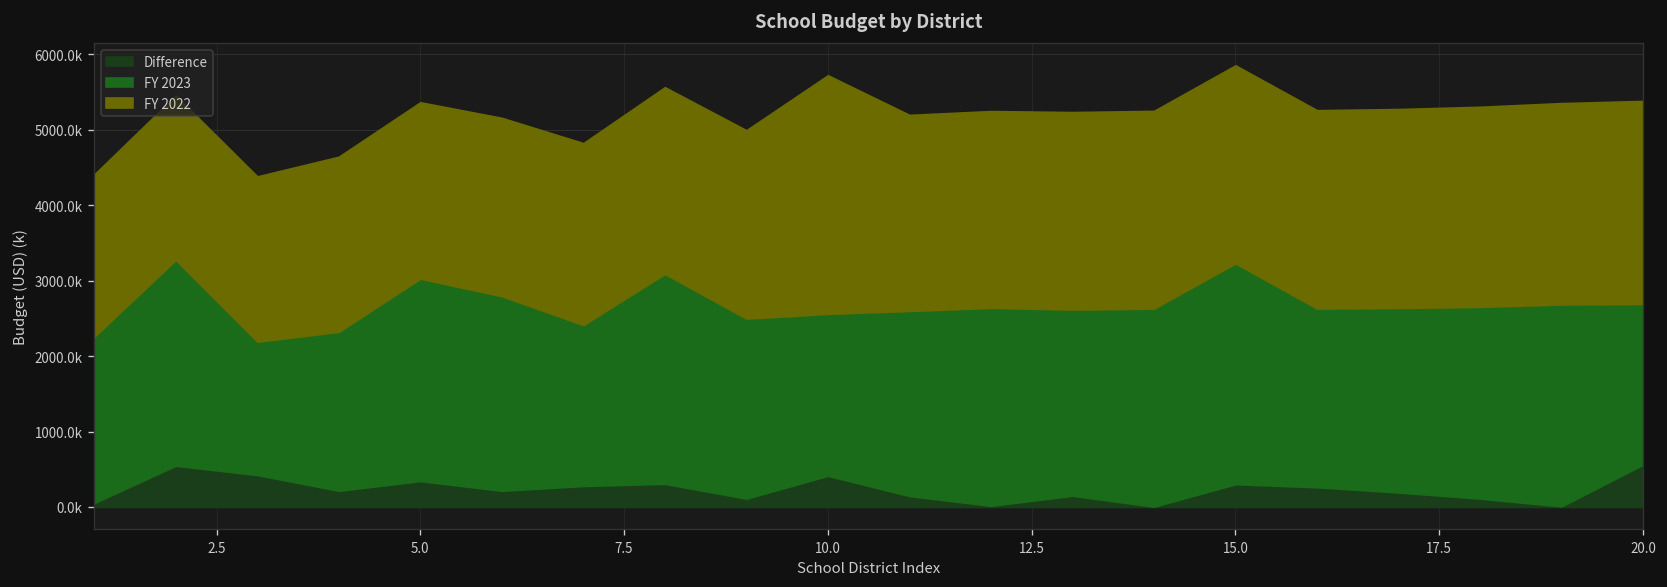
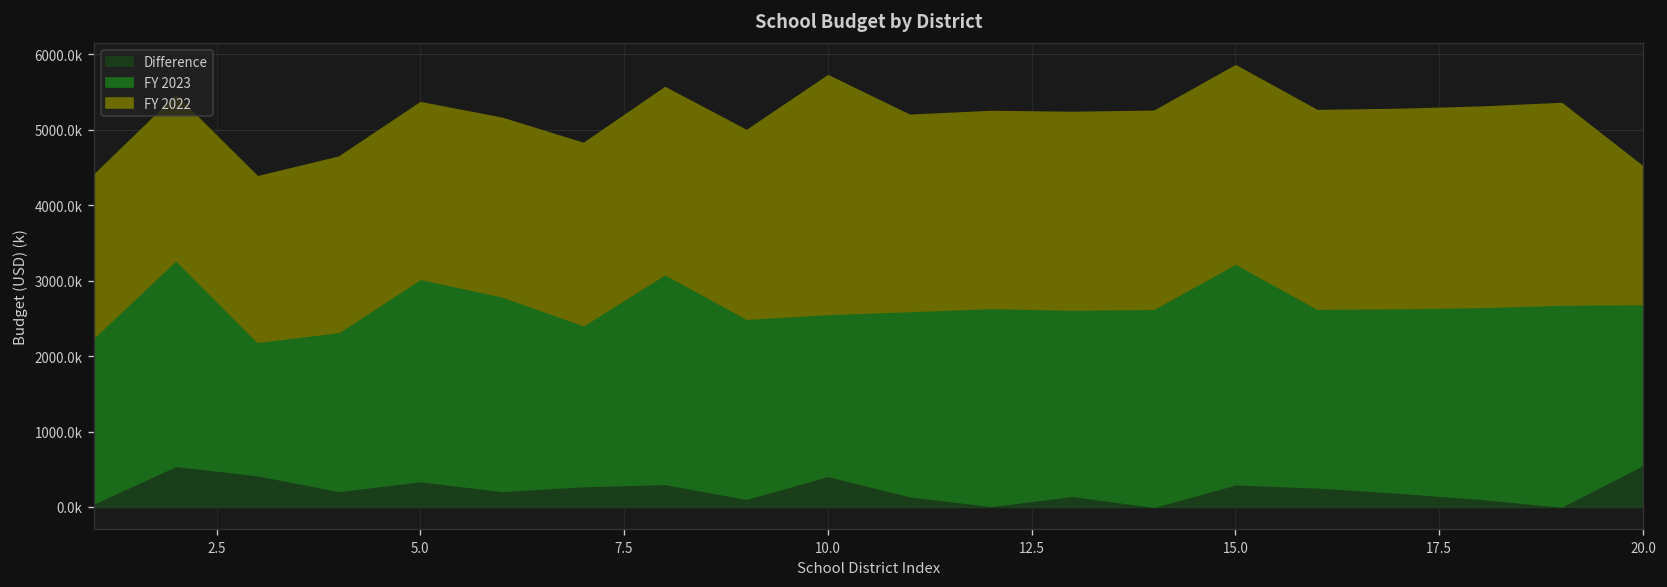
  {
    "FY 2022": {
      "5.0": 2300000,
      "10.0": 3200000,
      "15.0": 2600000,
-     "20.0": 2700000
+     "20.0": 1800000
    }
  }
